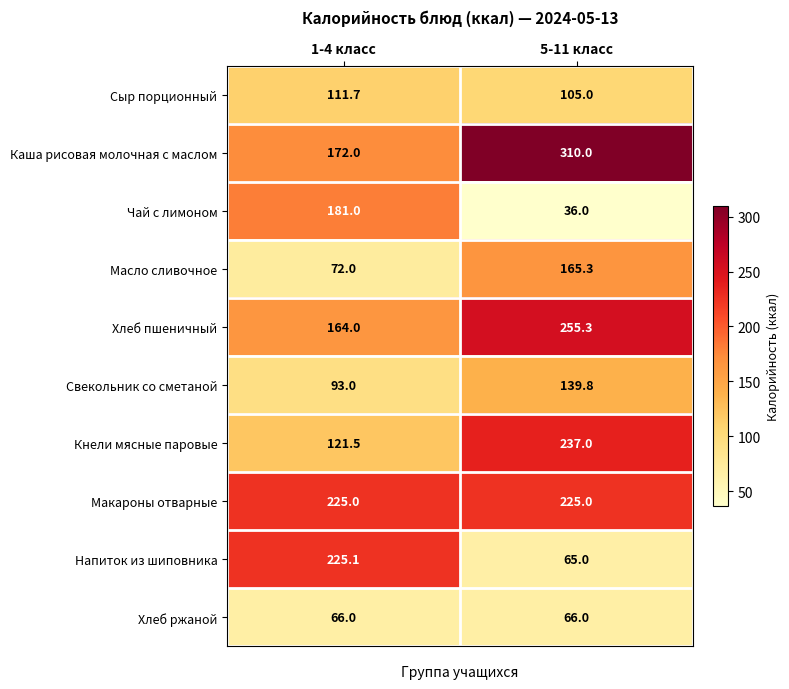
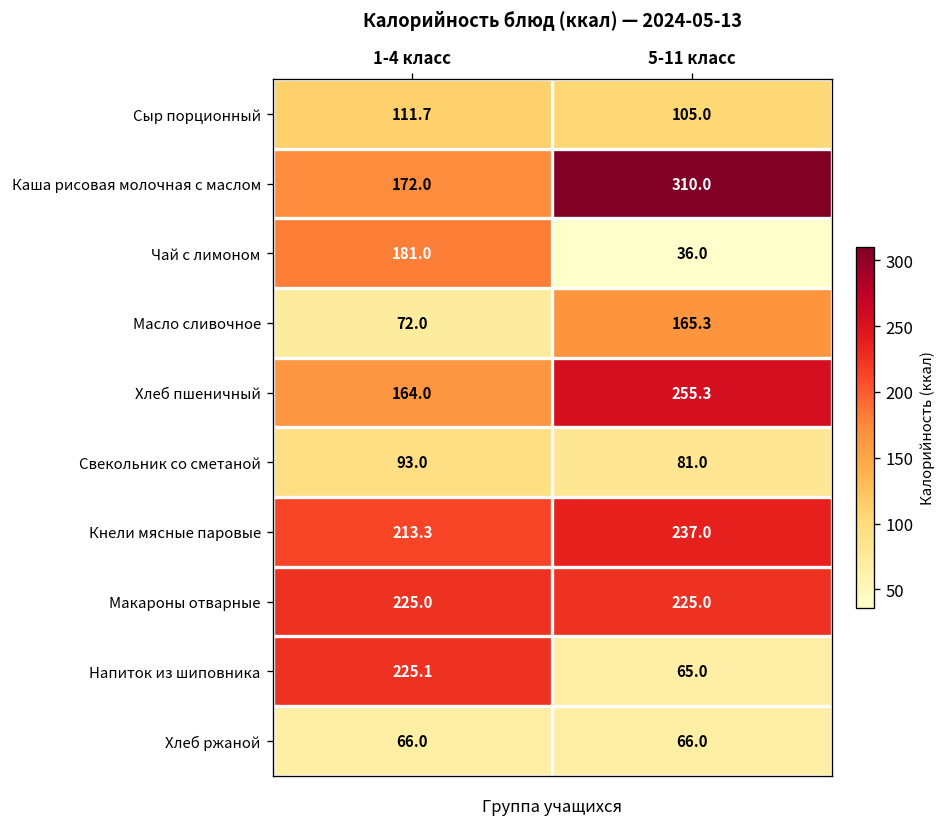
  {
    "Сыр порционный": {
      "1-4 класс": 111.7,
      "5-11 класс": 105.0
    },
    "Каша рисовая молочная с маслом": {
      "1-4 класс": 172.0,
      "5-11 класс": 310.0
    },
    "Чай с лимоном": {
      "1-4 класс": 181.0,
      "5-11 класс": 36.0
    },
    "Масло сливочное": {
      "1-4 класс": 72.0,
      "5-11 класс": 165.3
    },
    "Хлеб пшеничный": {
      "1-4 класс": 164.0,
      "5-11 класс": 255.3
    },
    "Свекольник со сметаной": {
      "1-4 класс": 93.0,
-     "5-11 класс": 139.8
+     "5-11 класс": 81.0
    },
    "Кнели мясные паровые": {
-     "1-4 класс": 121.5,
+     "1-4 класс": 213.3,
      "5-11 класс": 237.0
    },
    "Макароны отварные": {
      "1-4 класс": 225.0,
      "5-11 класс": 225.0
    },
    "Напиток из шиповника": {
      "1-4 класс": 225.1,
      "5-11 класс": 65.0
    },
    "Хлеб ржаной": {
      "1-4 класс": 66.0,
      "5-11 класс": 66.0
    }
  }
